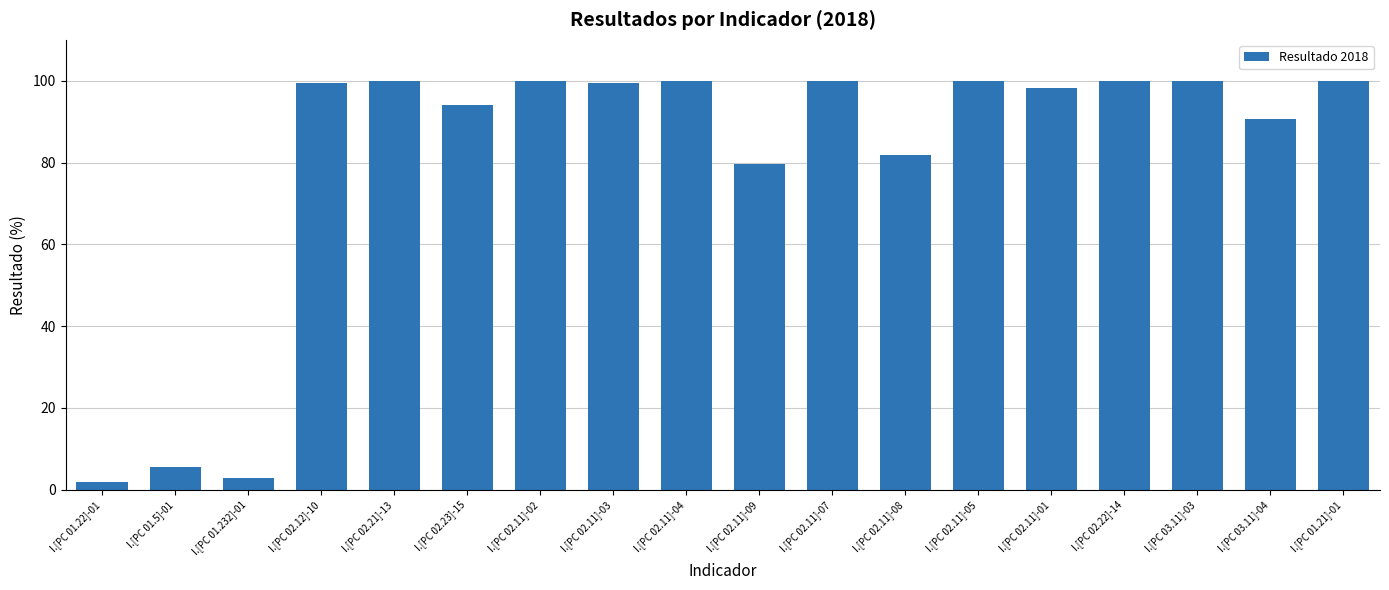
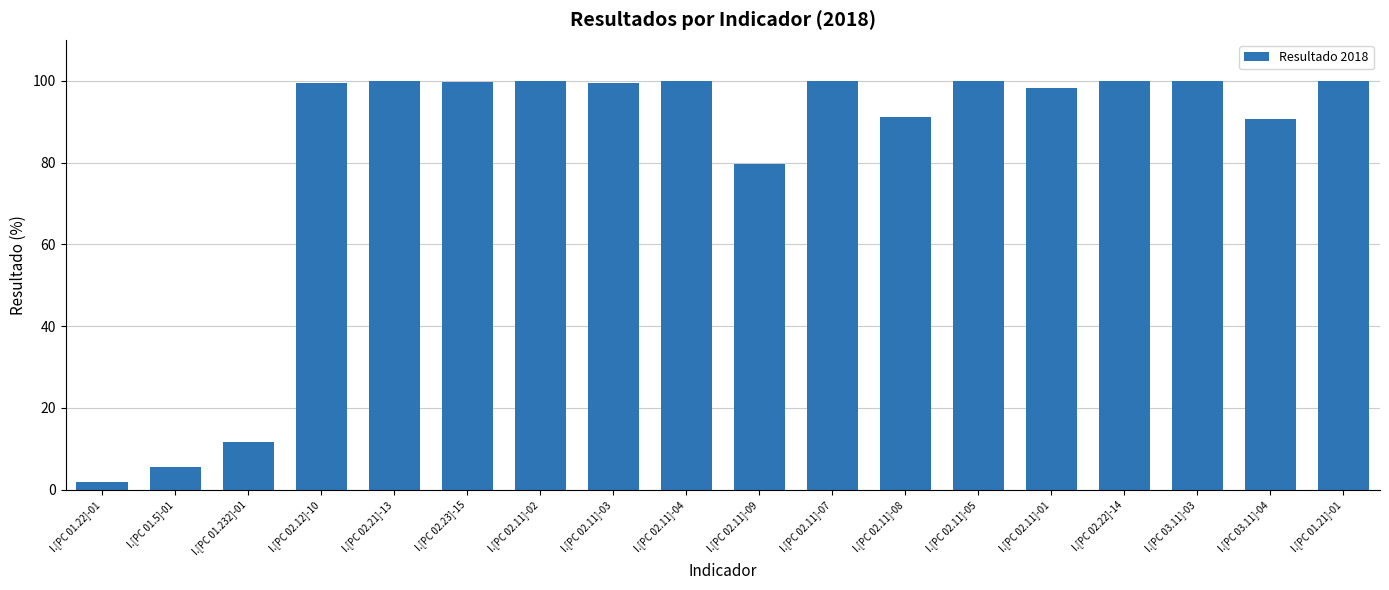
  {
    "I.[PC 01.22]-01": 2,
    "I.[PC 01.5]-01": 6,
-   "I.[PC 01.232]-01": 3,
+   "I.[PC 01.232]-01": 12,
    "I.[PC 02.12]-10": 99,
    "I.[PC 02.21]-13": 100,
-   "I.[PC 02.23]-15": 94,
+   "I.[PC 02.23]-15": 100,
    "I.[PC 02.11]-02": 100,
    "I.[PC 02.11]-03": 99,
    "I.[PC 02.11]-04": 100,
    "I.[PC 02.11]-09": 80,
    "I.[PC 02.11]-07": 100,
-   "I.[PC 02.11]-08": 82,
+   "I.[PC 02.11]-08": 91,
    "I.[PC 02.11]-05": 100,
    "I.[PC 02.11]-01": 98,
    "I.[PC 02.22]-14": 100,
    "I.[PC 03.11]-03": 100,
    "I.[PC 03.11]-04": 91,
    "I.[PC 01.21]-01": 100
  }
